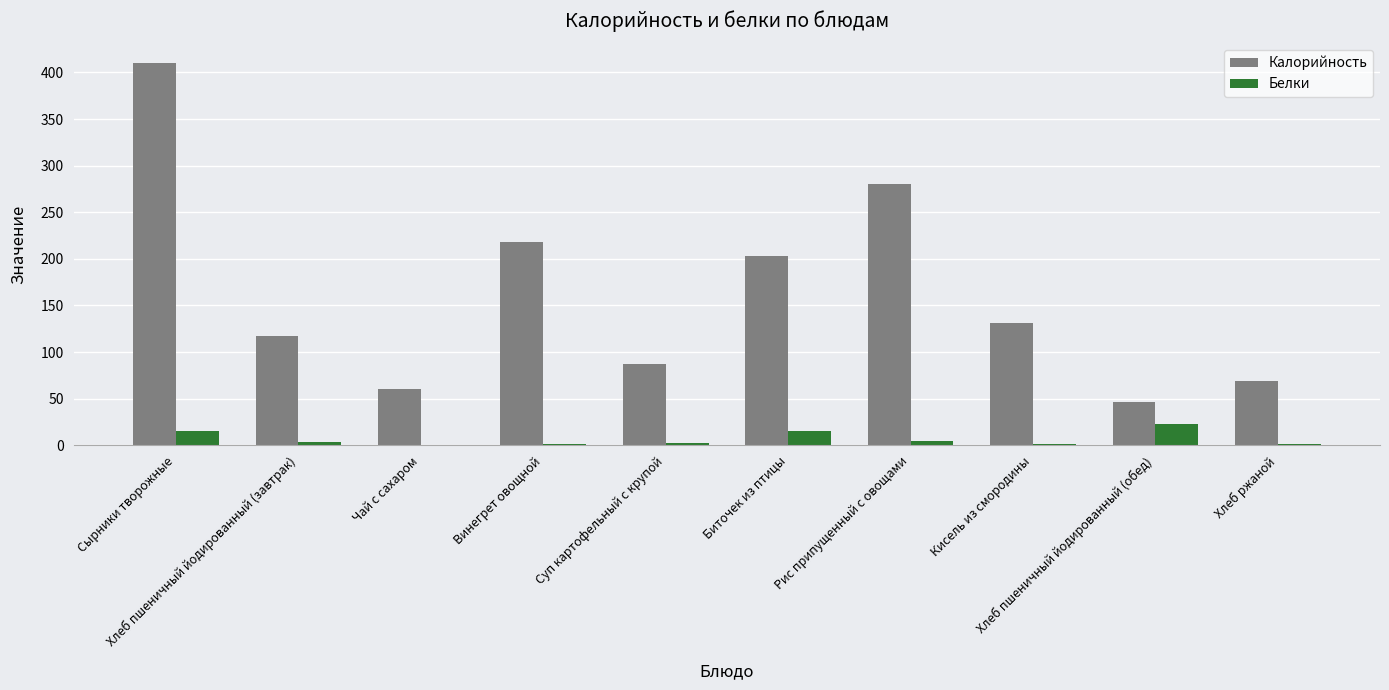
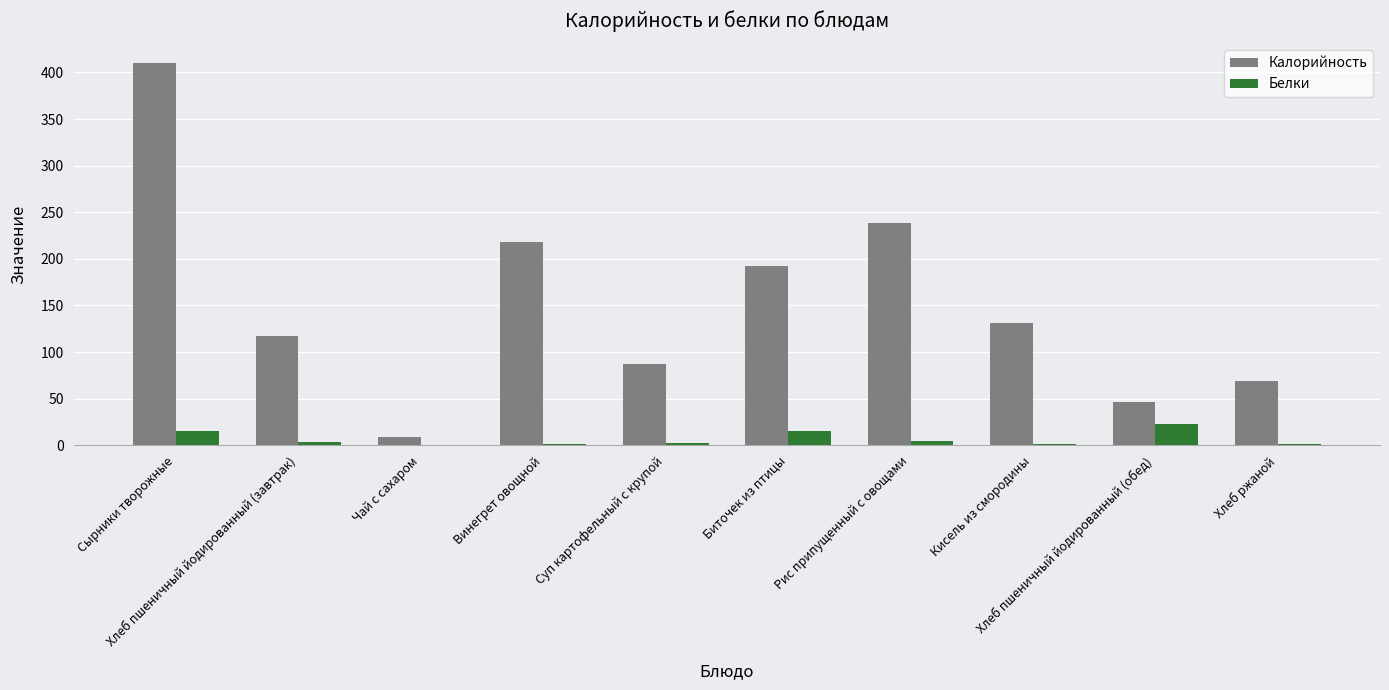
  {
    "Калорийность": {
      "Сырники творожные": 410,
      "Хлеб пшеничный йодированный (завтрак)": 120,
-     "Чай с сахаром": 60,
+     "Чай с сахаром": 10,
      "Винегрет овощной": 220,
      "Суп картофельный с крупой": 90,
-     "Биточек из птицы": 200,
-     "Рис припущенный с овощами": 280,
+     "Биточек из птицы": 190,
+     "Рис припущенный с овощами": 240,
      "Кисель из смородины": 130,
      "Хлеб пшеничный йодированный (обед)": 50,
      "Хлеб ржаной": 70
    },
    "Белки": {
      "Сырники творожные": 20,
      "Хлеб пшеничный йодированный (завтрак)": 0,
      "Биточек из птицы": 10,
      "Рис припущенный с овощами": 0,
      "Хлеб пшеничный йодированный (обед)": 20
    }
  }
